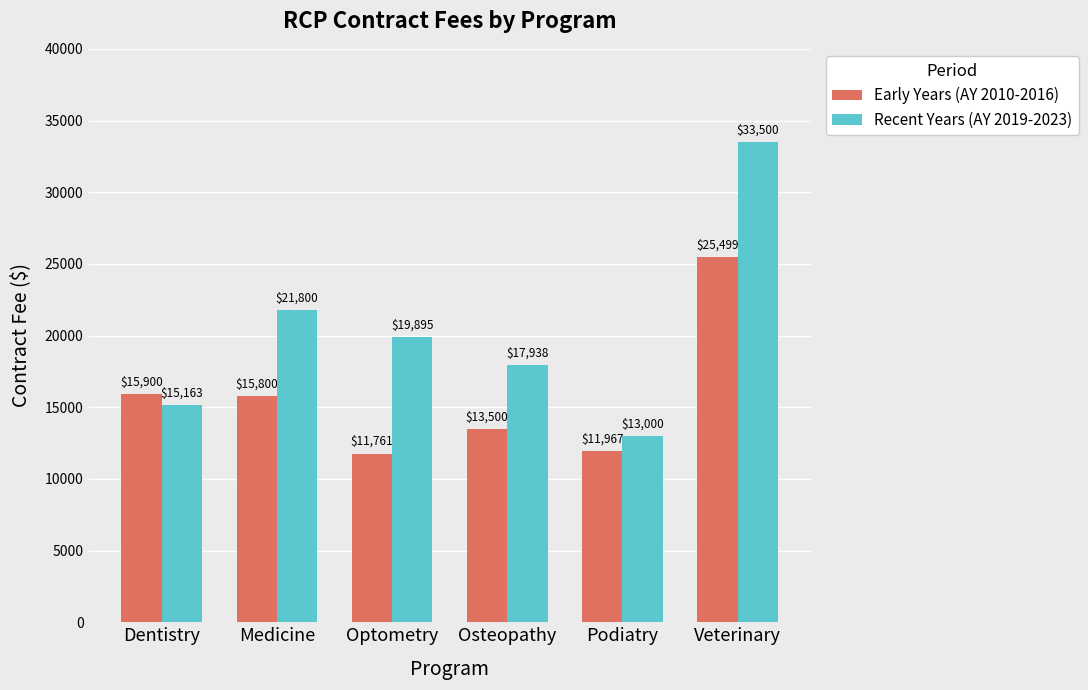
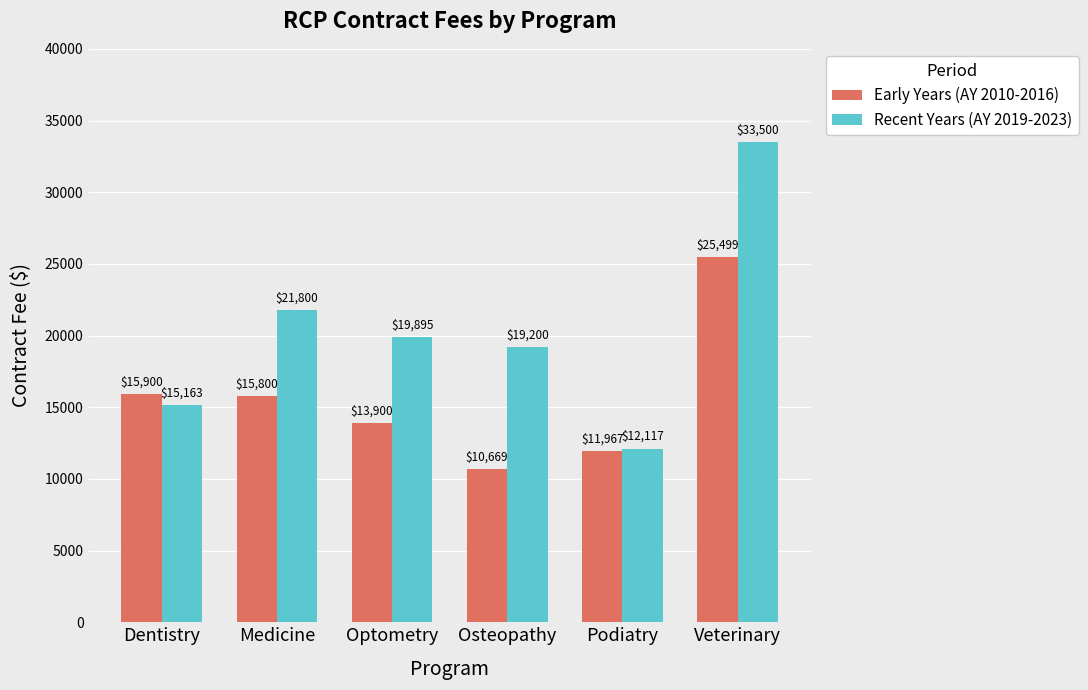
  {
    "Early Years (AY 2010-2016)": {
      "Dentistry": "$15,900",
      "Medicine": "$15,800",
-     "Optometry": "$11,761",
-     "Osteopathy": "$13,500",
+     "Optometry": "$13,900",
+     "Osteopathy": "$10,669",
      "Podiatry": "$11,967",
      "Veterinary": "$25,499"
    },
    "Recent Years (AY 2019-2023)": {
      "Dentistry": "$15,163",
      "Medicine": "$21,800",
      "Optometry": "$19,895",
-     "Osteopathy": "$17,938",
-     "Podiatry": "$13,000",
+     "Osteopathy": "$19,200",
+     "Podiatry": "$12,117",
      "Veterinary": "$33,500"
    }
  }
